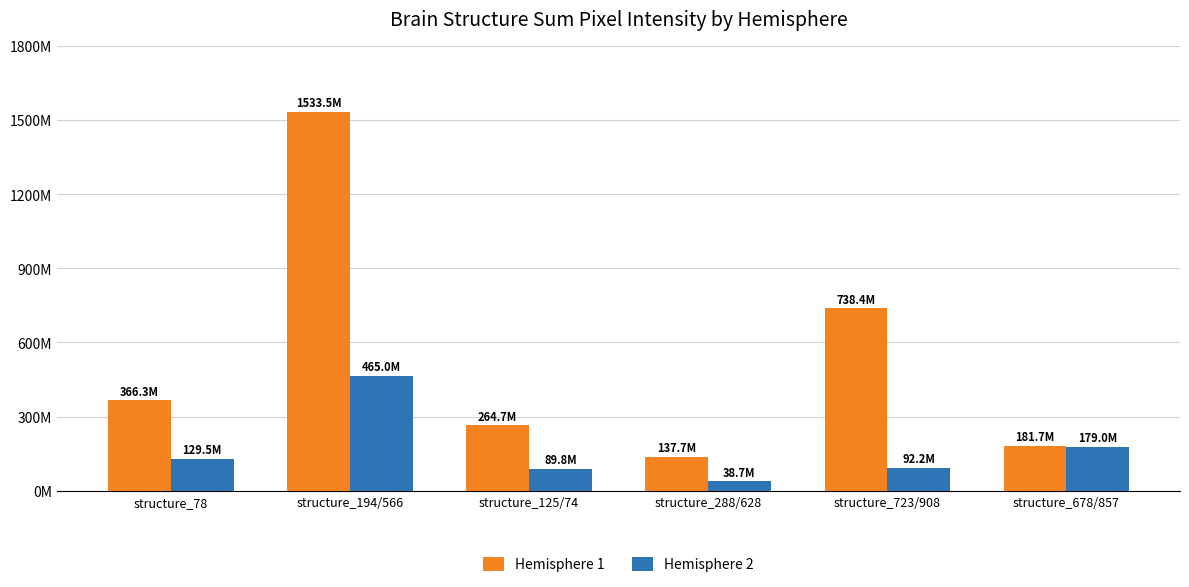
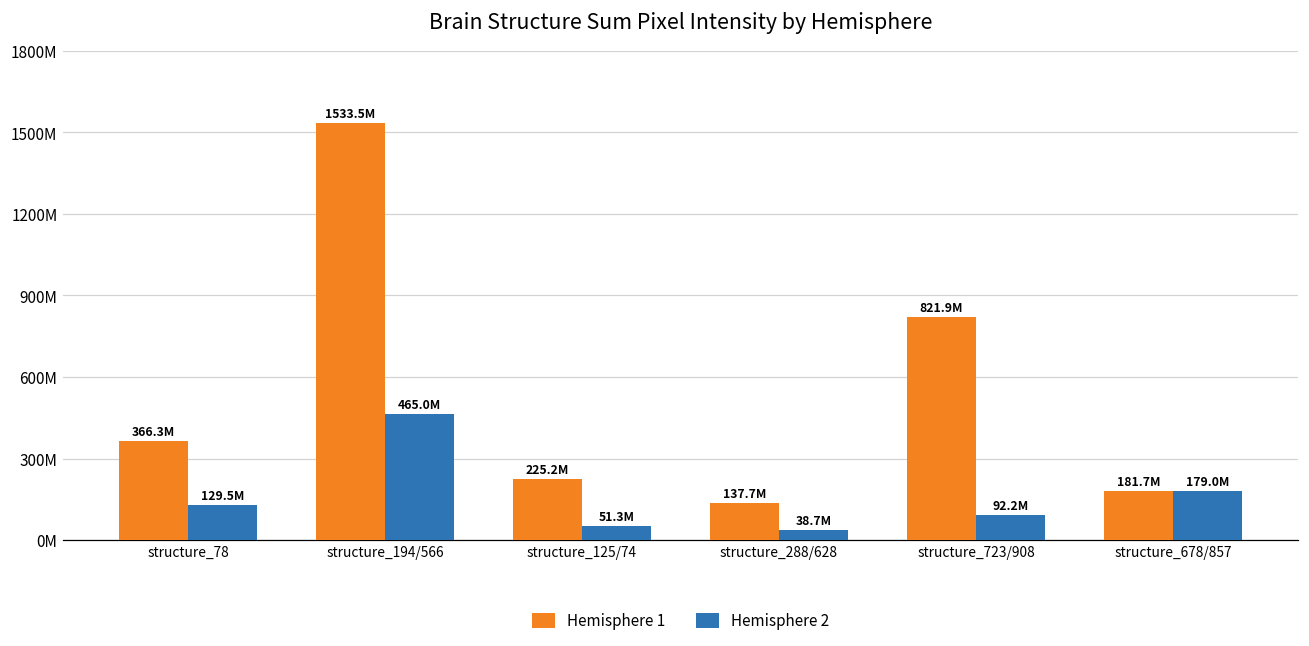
  {
    "Hemisphere 1": {
      "structure_78": "366.3M",
      "structure_194/566": "1533.5M",
-     "structure_125/74": "264.7M",
+     "structure_125/74": "225.2M",
      "structure_288/628": "137.7M",
-     "structure_723/908": "738.4M",
+     "structure_723/908": "821.9M",
      "structure_678/857": "181.7M"
    },
    "Hemisphere 2": {
      "structure_78": "129.5M",
      "structure_194/566": "465.0M",
-     "structure_125/74": "89.8M",
+     "structure_125/74": "51.3M",
      "structure_288/628": "38.7M",
      "structure_723/908": "92.2M",
      "structure_678/857": "179.0M"
    }
  }
